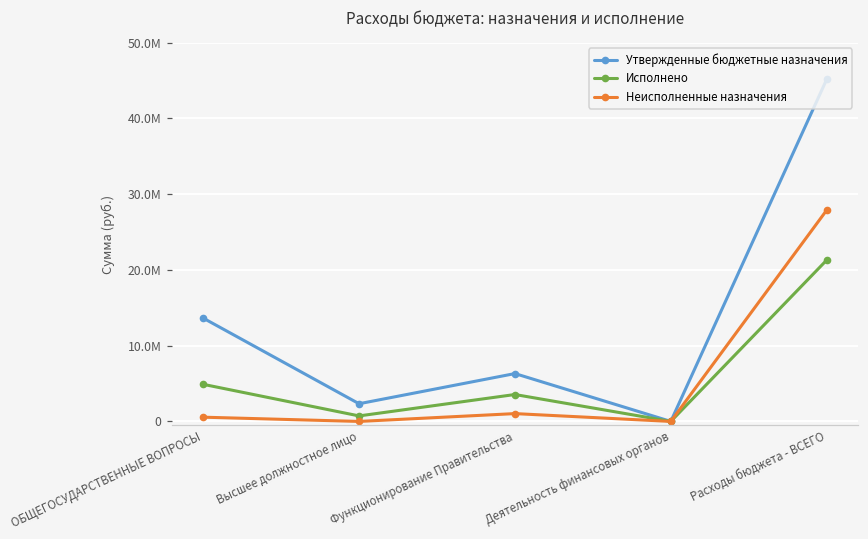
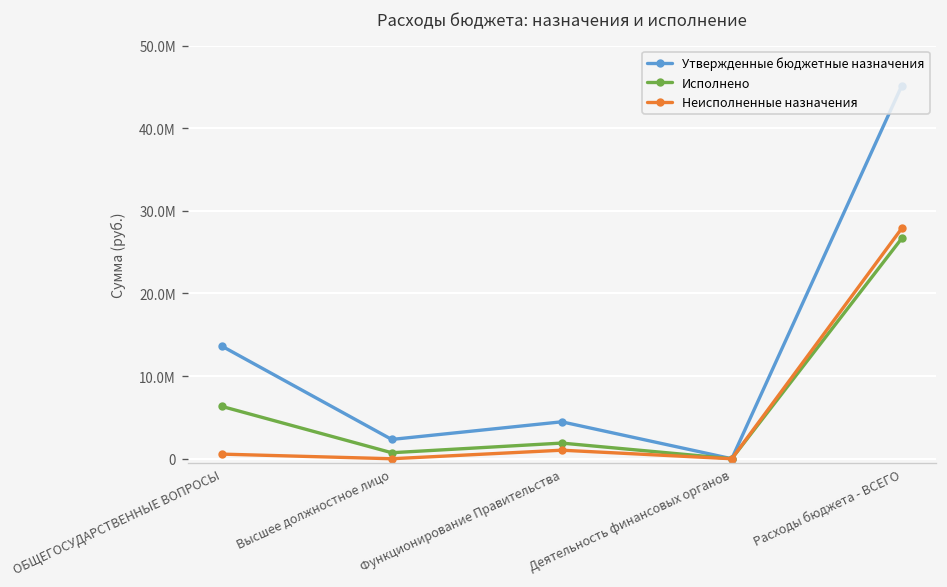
  {
    "Утвержденные бюджетные назначения": {
      "ОБЩЕГОСУДАРСТВЕННЫЕ ВОПРОСЫ": 14000000,
      "Высшее должностное лицо": 2000000,
-     "Функционирование Правительства": 6000000
+     "Функционирование Правительства": 4000000
    },
    "Исполнено": {
-     "ОБЩЕГОСУДАРСТВЕННЫЕ ВОПРОСЫ": 5000000,
+     "ОБЩЕГОСУДАРСТВЕННЫЕ ВОПРОСЫ": 6000000,
      "Высшее должностное лицо": 1000000,
-     "Функционирование Правительства": 4000000,
-     "Расходы бюджета - ВСЕГО": 21000000
+     "Функционирование Правительства": 2000000,
+     "Расходы бюджета - ВСЕГО": 27000000
    },
    "Неисполненные назначения": {
      "ОБЩЕГОСУДАРСТВЕННЫЕ ВОПРОСЫ": 1000000,
      "Высшее должностное лицо": 0,
      "Функционирование Правительства": 1000000,
      "Расходы бюджета - ВСЕГО": 28000000
    }
  }
